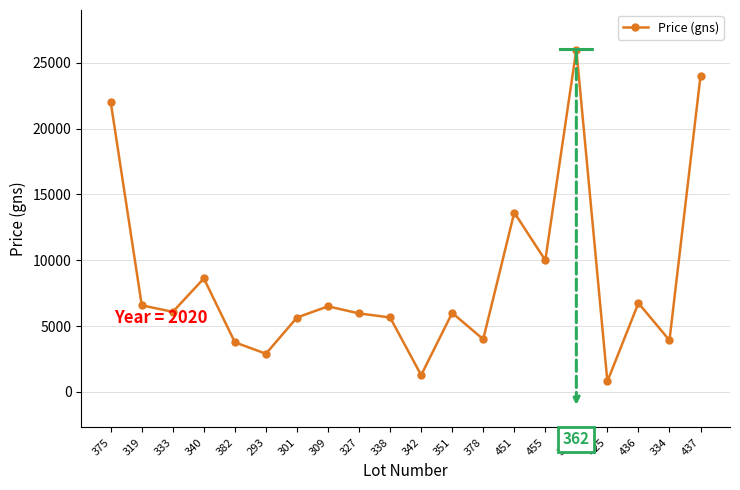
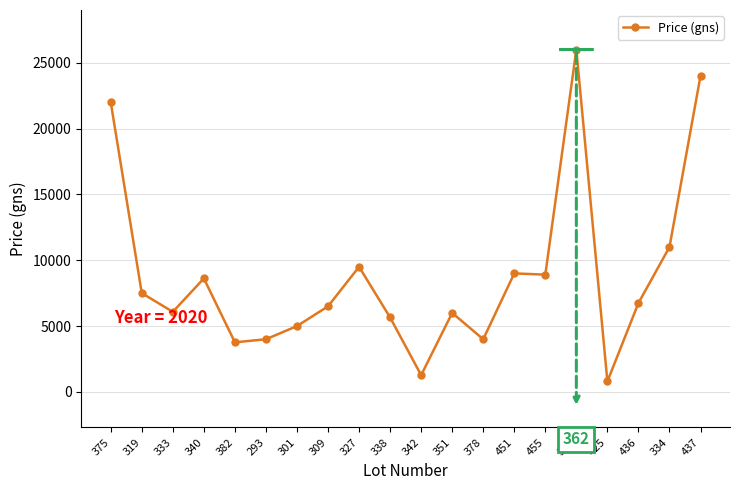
  {
    "375": 22000,
-   "319": 6600,
+   "319": 7500,
    "340": 8600,
    "382": 3800,
-   "293": 2900,
-   "301": 5600,
+   "293": 4000,
+   "301": 5000,
    "309": 6500,
-   "327": 6000,
+   "327": 9500,
    "338": 5700,
    "342": 1300,
    "351": 6000,
    "378": 4000,
-   "451": 13600,
-   "455": 10000,
+   "451": 9000,
+   "455": 8900,
    "362": 26000,
    "425": 800,
    "436": 6700,
-   "334": 3900,
+   "334": 11000,
    "437": 24000
  }
